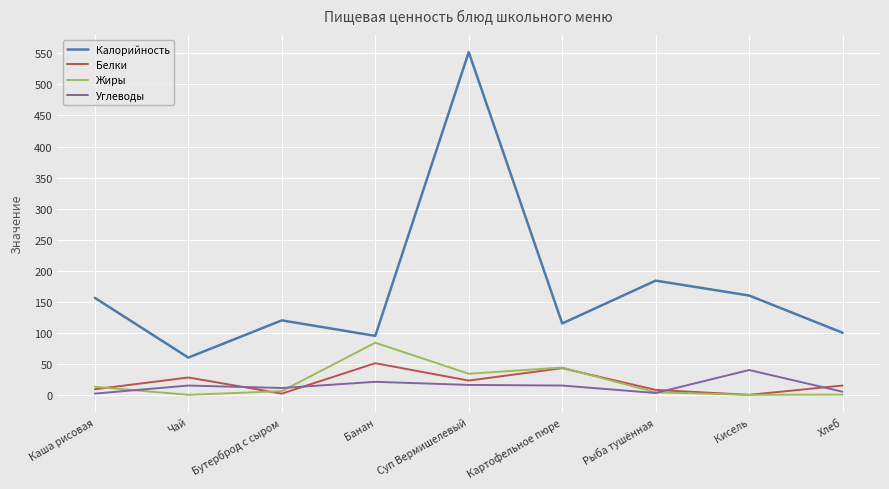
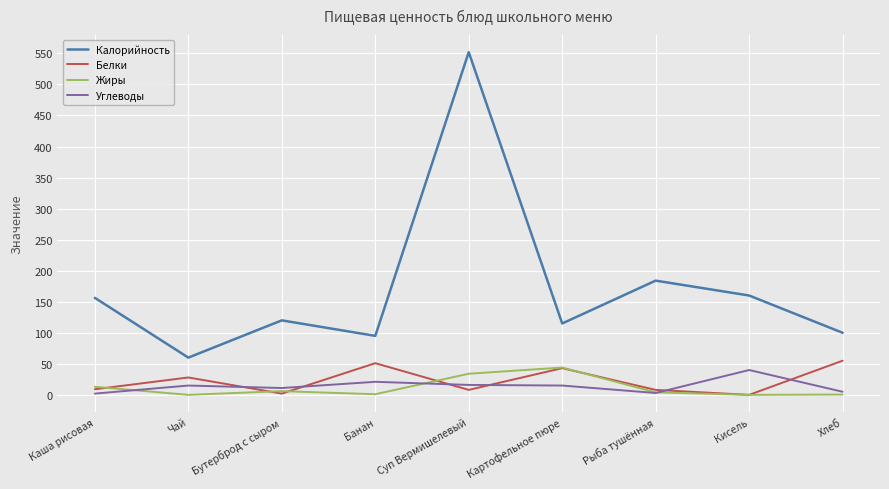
  {
    "Белки": {
      "Чай": 30,
      "Банан": 50,
-     "Суп Вермишелевый": 20,
-     "Хлеб": 20
+     "Суп Вермишелевый": 10,
+     "Хлеб": 60
    },
    "Жиры": {
      "Чай": 0,
-     "Банан": 80,
+     "Банан": 0,
      "Суп Вермишелевый": 30,
      "Хлеб": 0
    }
  }
